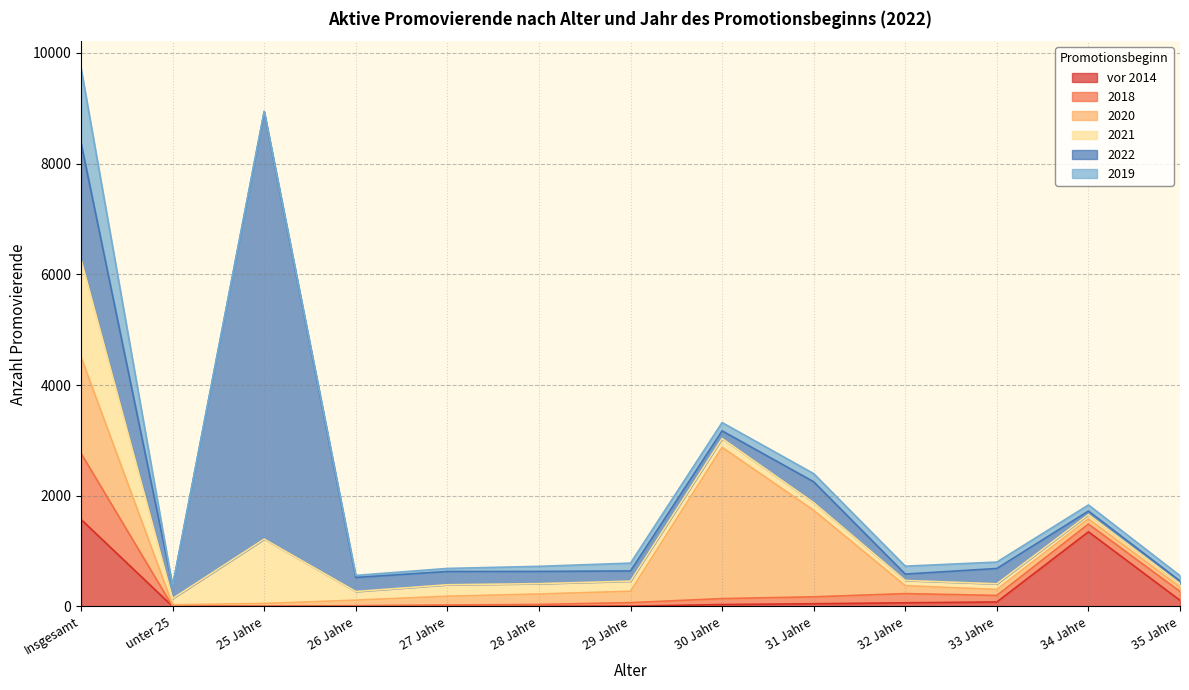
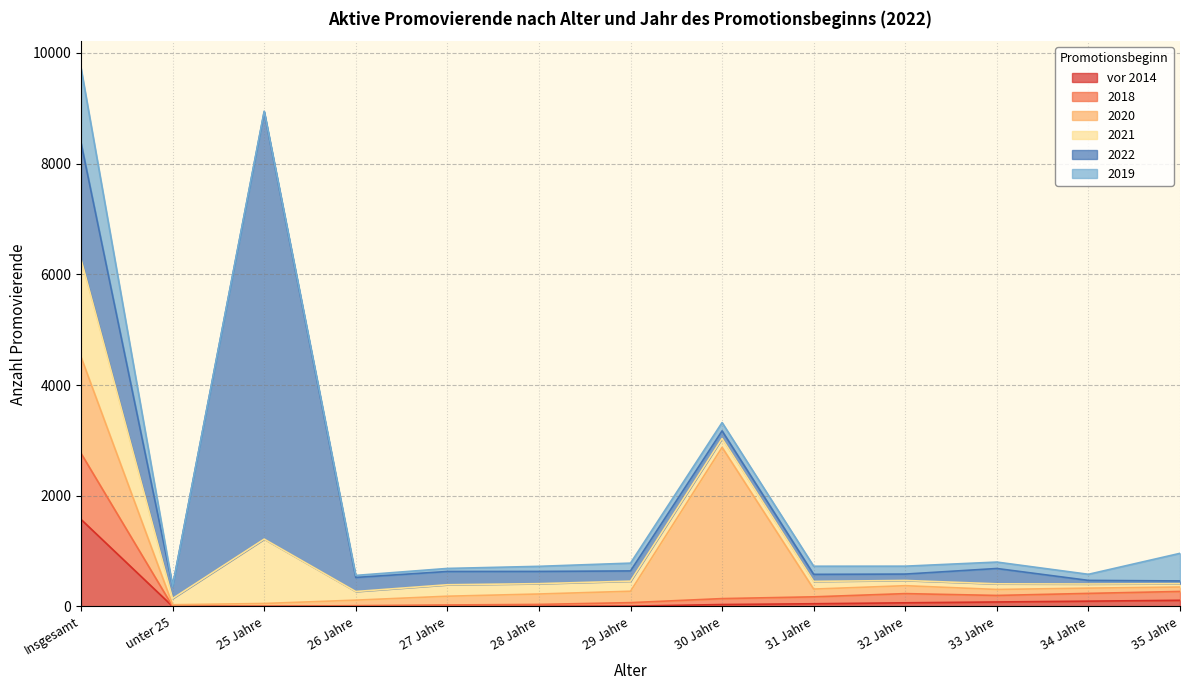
  {
    "vor 2014": {
      "Insgesamt": 1600,
      "29 Jahre": 0,
      "30 Jahre": 0,
      "31 Jahre": 0,
      "32 Jahre": 100,
      "33 Jahre": 100,
-     "34 Jahre": 1300,
+     "34 Jahre": 100,
      "35 Jahre": 100
    },
    "2018": {
      "Insgesamt": 1200,
      "29 Jahre": 100,
      "30 Jahre": 100,
      "31 Jahre": 100,
      "32 Jahre": 200,
      "33 Jahre": 100,
      "34 Jahre": 100,
      "35 Jahre": 200
    },
    "2020": {
      "Insgesamt": 1700,
      "25 Jahre": 100,
      "26 Jahre": 100,
      "27 Jahre": 200,
      "28 Jahre": 200,
      "29 Jahre": 200,
      "30 Jahre": 2700,
-     "31 Jahre": 1600,
+     "31 Jahre": 100,
      "32 Jahre": 100,
      "33 Jahre": 100,
      "34 Jahre": 100,
      "35 Jahre": 100
    },
    "2021": {
      "Insgesamt": 1800,
      "unter 25": 100,
      "25 Jahre": 1200,
      "26 Jahre": 200,
      "27 Jahre": 200,
      "28 Jahre": 200,
      "29 Jahre": 200,
      "30 Jahre": 200,
      "31 Jahre": 100,
      "32 Jahre": 100,
      "33 Jahre": 100,
      "34 Jahre": 100,
      "35 Jahre": 100
    },
    "2022": {
      "Insgesamt": 2100,
      "27 Jahre": 200,
      "28 Jahre": 200,
      "29 Jahre": 200,
      "30 Jahre": 100,
-     "31 Jahre": 400,
+     "31 Jahre": 100,
      "32 Jahre": 100,
      "33 Jahre": 300,
      "34 Jahre": 100,
      "35 Jahre": 100
    },
    "2019": {
      "Insgesamt": 1400,
      "27 Jahre": 100,
      "28 Jahre": 100,
      "29 Jahre": 100,
      "30 Jahre": 200,
      "31 Jahre": 100,
      "32 Jahre": 100,
      "33 Jahre": 100,
      "34 Jahre": 100,
-     "35 Jahre": 100
+     "35 Jahre": 500
    }
  }
